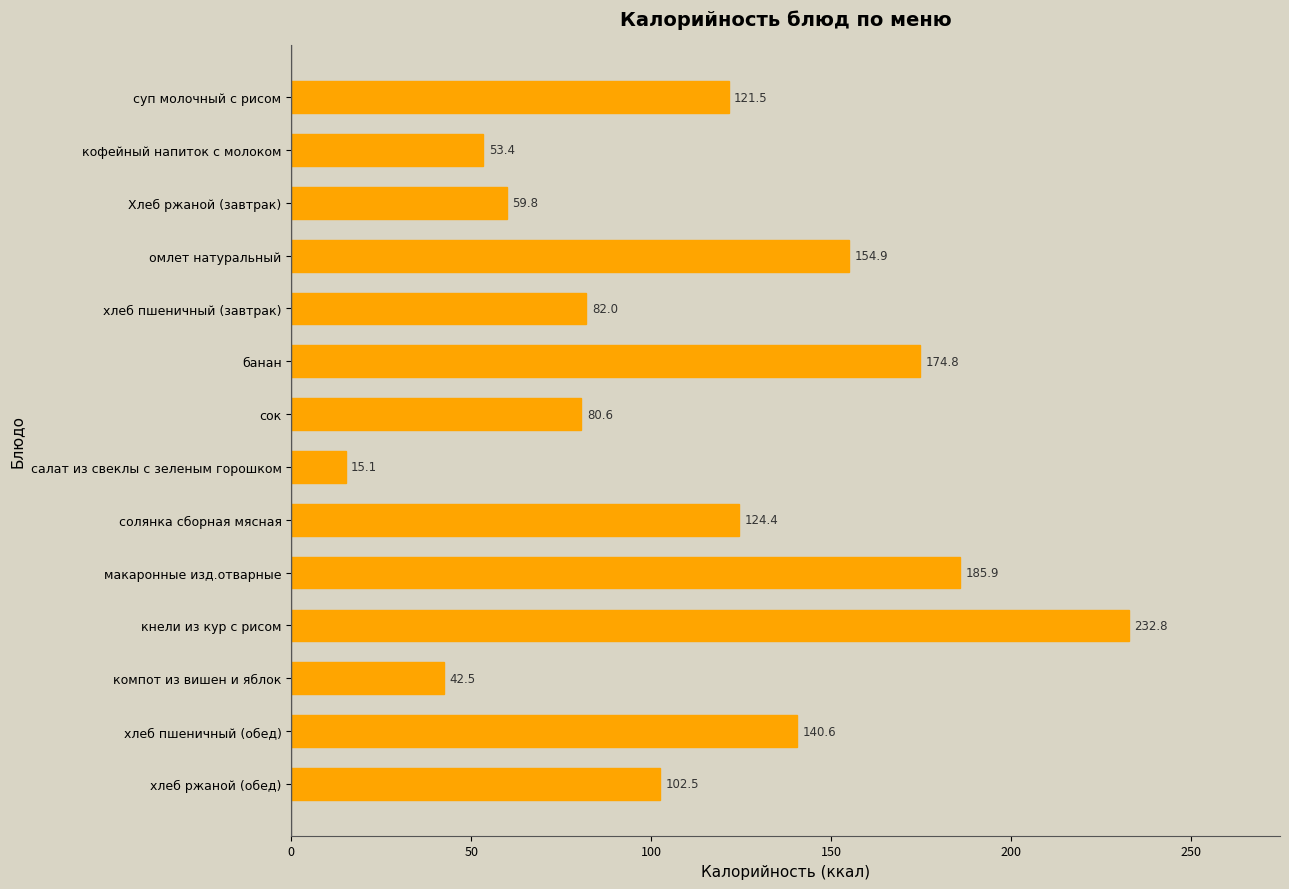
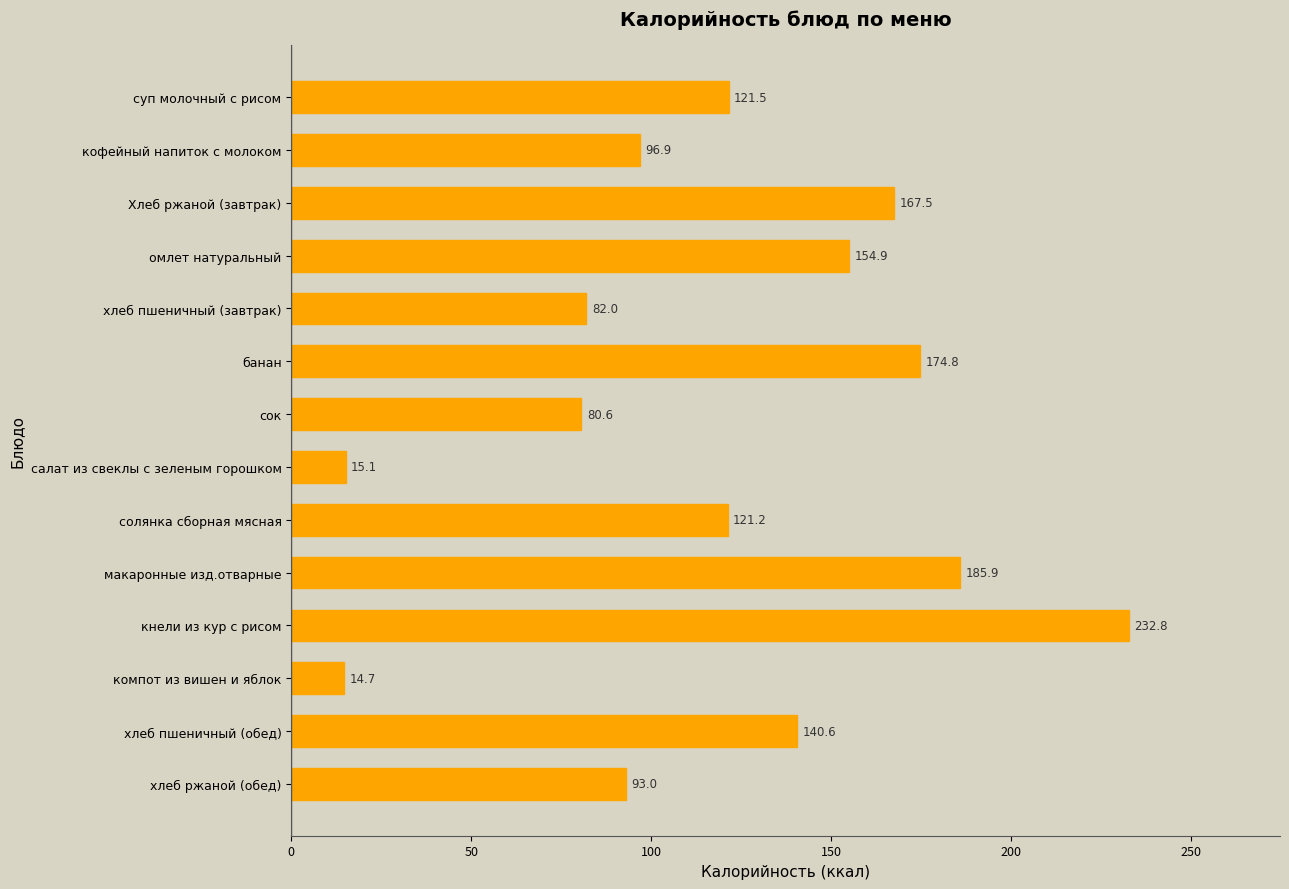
  {
    "суп молочный с рисом": 121.5,
-   "кофейный напиток с молоком": 53.4,
-   "Хлеб ржаной (завтрак)": 59.8,
+   "кофейный напиток с молоком": 96.9,
+   "Хлеб ржаной (завтрак)": 167.5,
    "омлет натуральный": 154.9,
    "хлеб пшеничный (завтрак)": 82.0,
    "банан": 174.8,
    "сок": 80.6,
    "салат из свеклы с зеленым горошком": 15.1,
-   "солянка сборная мясная": 124.4,
+   "солянка сборная мясная": 121.2,
    "макаронные изд.отварные": 185.9,
    "кнели из кур с рисом": 232.8,
-   "компот из вишен и яблок": 42.5,
+   "компот из вишен и яблок": 14.7,
    "хлеб пшеничный (обед)": 140.6,
-   "хлеб ржаной (обед)": 102.5
+   "хлеб ржаной (обед)": 93.0
  }
